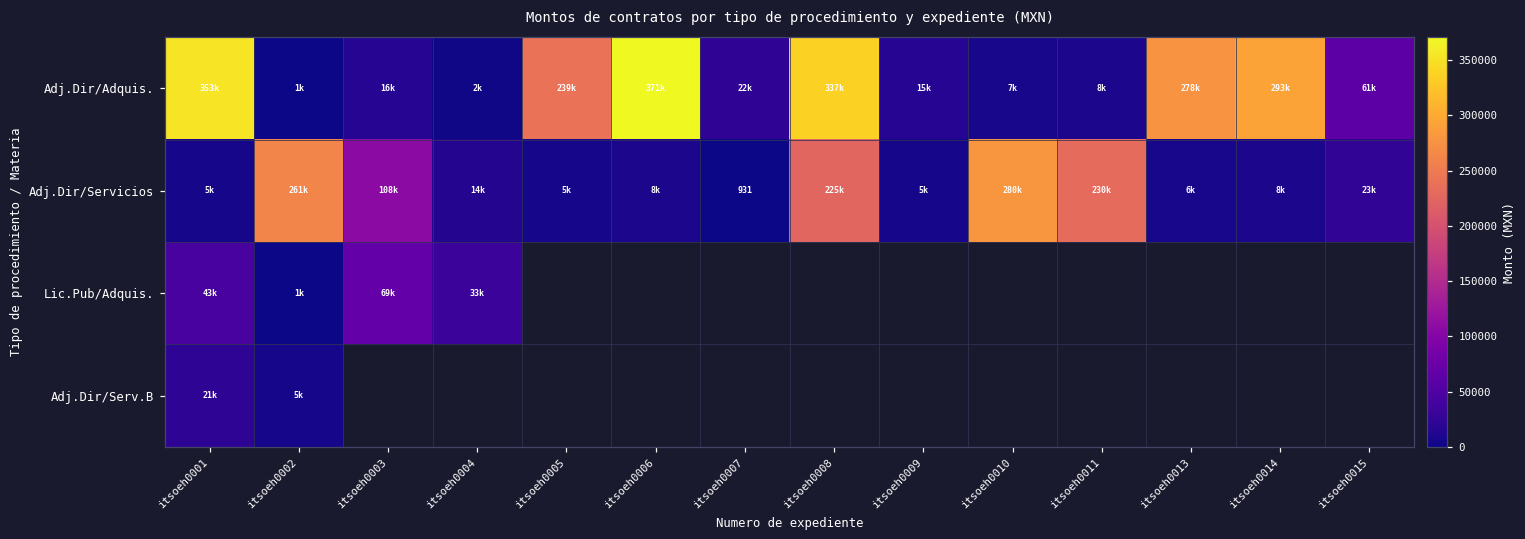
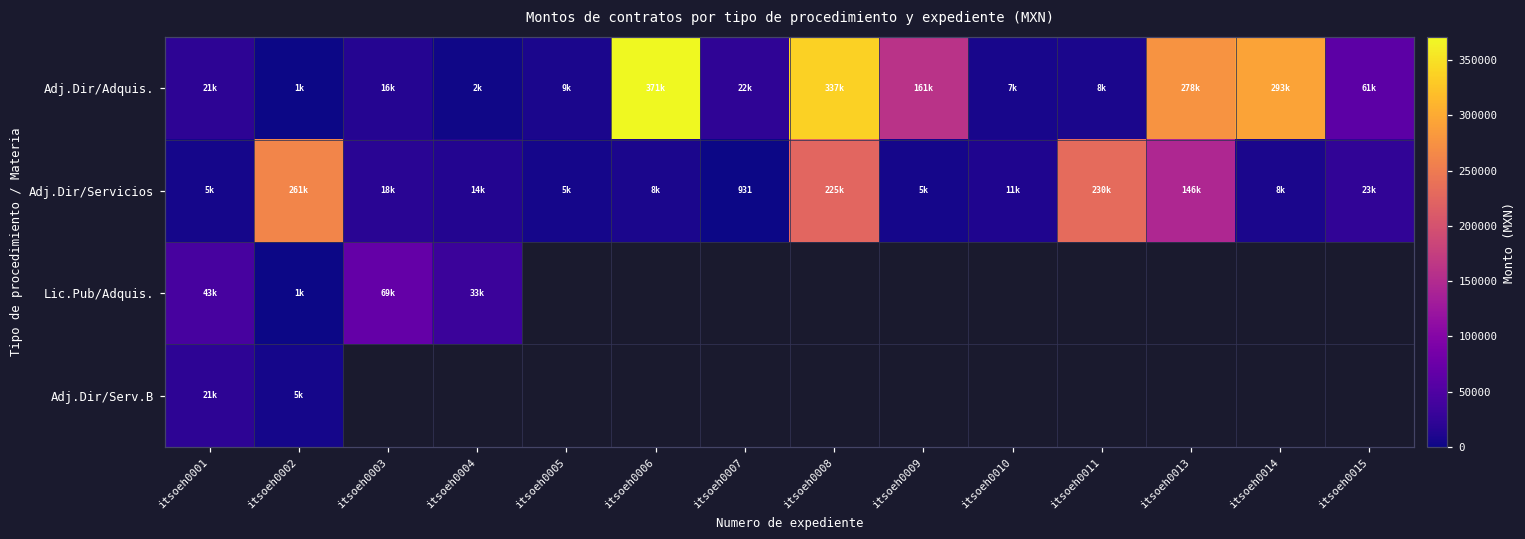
  {
    "Adj.Dir/Adquis.": {
-     "itsoeh0001": "353k",
+     "itsoeh0001": "21k",
      "itsoeh0002": "1k",
      "itsoeh0003": "16k",
      "itsoeh0004": "2k",
-     "itsoeh0005": "239k",
+     "itsoeh0005": "9k",
      "itsoeh0006": "371k",
      "itsoeh0007": "22k",
      "itsoeh0008": "337k",
-     "itsoeh0009": "15k",
+     "itsoeh0009": "161k",
      "itsoeh0010": "7k",
      "itsoeh0011": "8k",
      "itsoeh0013": "278k",
      "itsoeh0014": "293k",
      "itsoeh0015": "61k"
    },
    "Adj.Dir/Servicios": {
      "itsoeh0001": "5k",
      "itsoeh0002": "261k",
-     "itsoeh0003": "108k",
+     "itsoeh0003": "18k",
      "itsoeh0004": "14k",
      "itsoeh0005": "5k",
      "itsoeh0006": "8k",
      "itsoeh0007": "931",
      "itsoeh0008": "225k",
      "itsoeh0009": "5k",
-     "itsoeh0010": "280k",
+     "itsoeh0010": "11k",
      "itsoeh0011": "230k",
-     "itsoeh0013": "6k",
+     "itsoeh0013": "146k",
      "itsoeh0014": "8k",
      "itsoeh0015": "23k"
    },
    "Lic.Pub/Adquis.": {
      "itsoeh0001": "43k",
      "itsoeh0002": "1k",
      "itsoeh0003": "69k",
      "itsoeh0004": "33k"
    },
    "Adj.Dir/Serv.B": {
      "itsoeh0001": "21k",
      "itsoeh0002": "5k"
    }
  }
